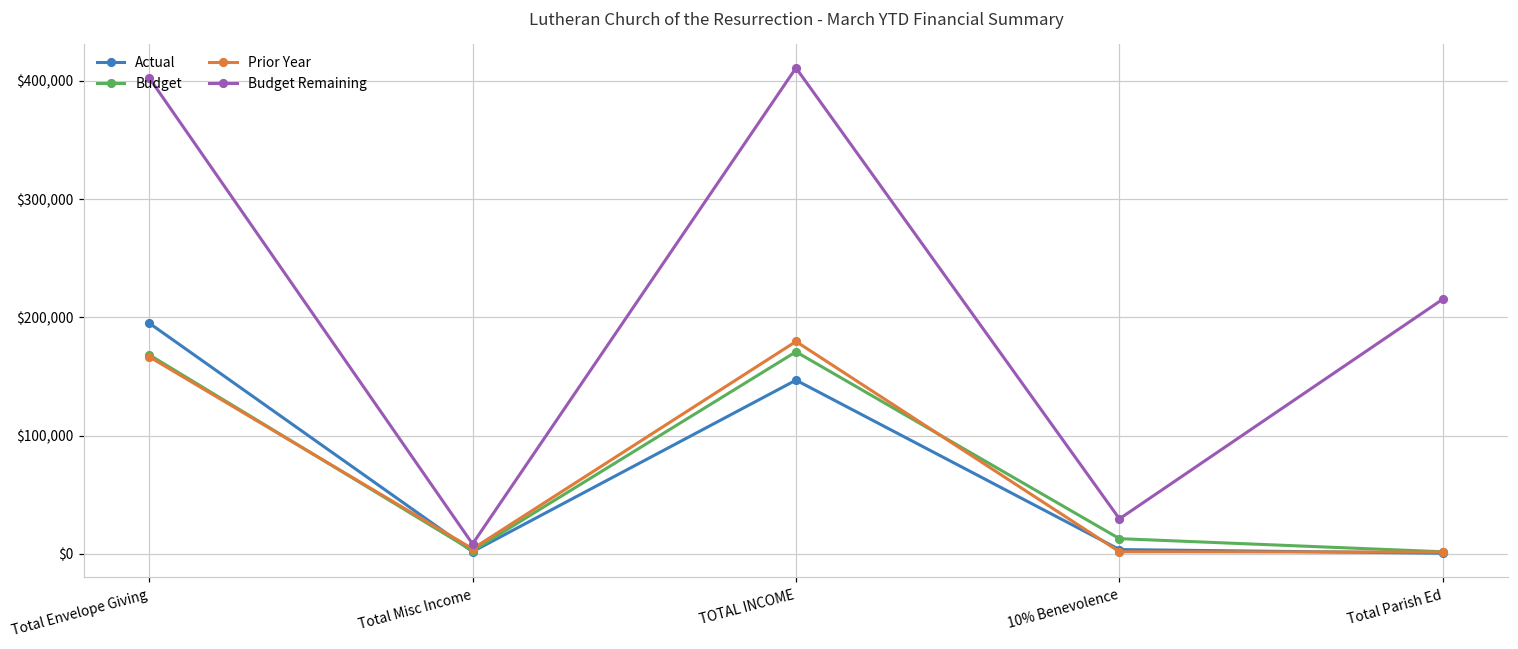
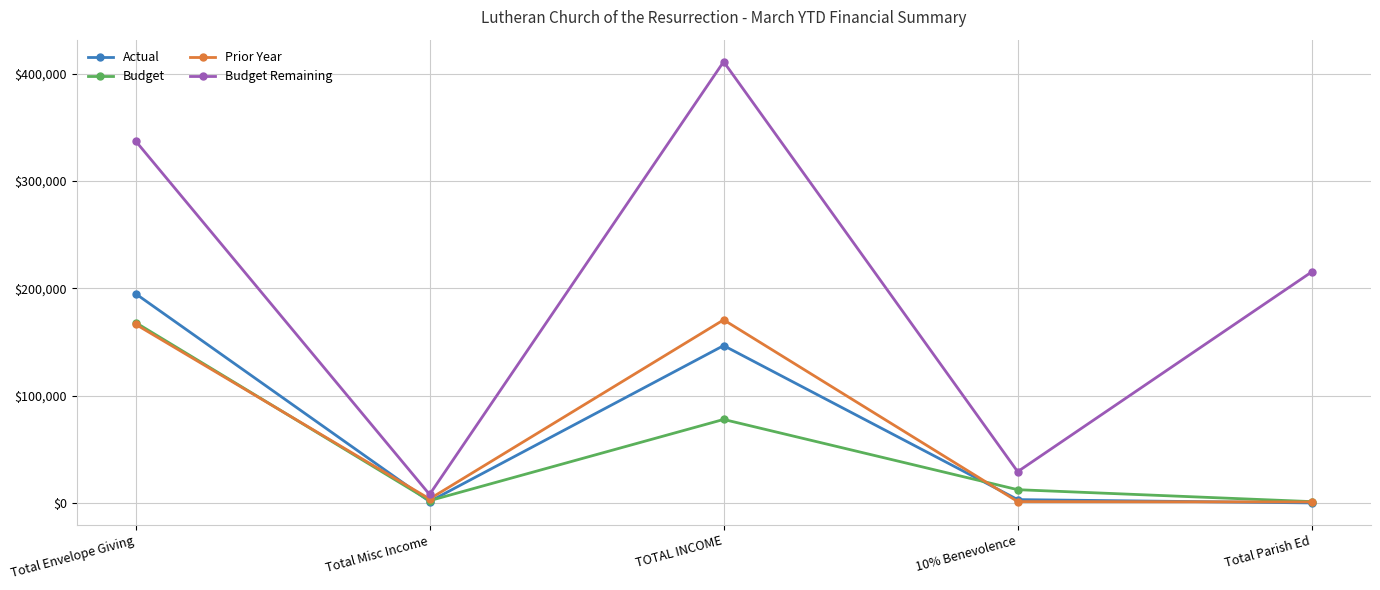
  {
    "Actual": {
      "Total Envelope Giving": "$195,000",
      "TOTAL INCOME": "$147,000"
    },
    "Budget": {
-     "TOTAL INCOME": "$171,000",
+     "TOTAL INCOME": "$78,000",
      "10% Benevolence": "$13,000"
    },
    "Prior Year": {
-     "TOTAL INCOME": "$180,000"
+     "TOTAL INCOME": "$171,000"
    },
    "Budget Remaining": {
-     "Total Envelope Giving": "$403,000",
+     "Total Envelope Giving": "$337,000",
      "Total Misc Income": "$8,000",
      "TOTAL INCOME": "$411,000",
      "10% Benevolence": "$30,000",
      "Total Parish Ed": "$215,000"
    }
  }
